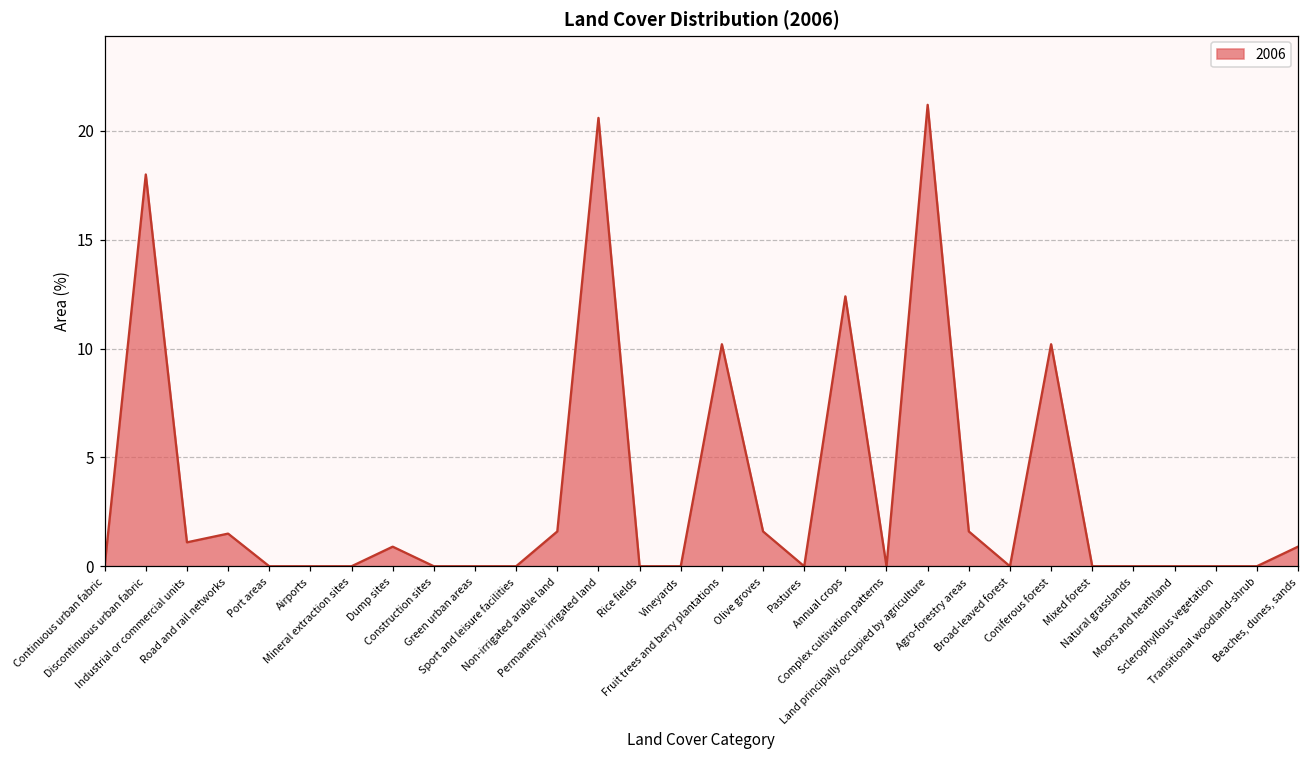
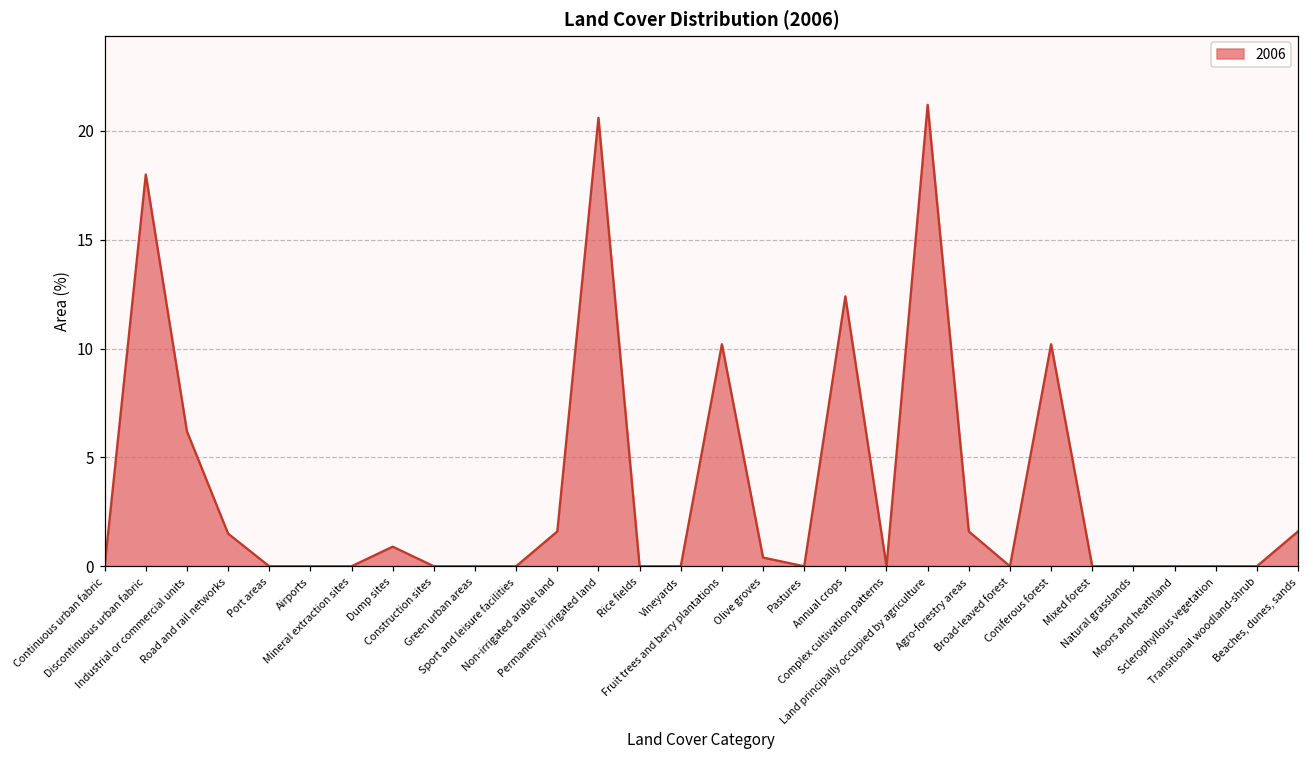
  {
    "Continuous urban fabric": 0.0,
    "Discontinuous urban fabric": 18.0,
-   "Industrial or commercial units": 1.1,
+   "Industrial or commercial units": 6.2,
    "Road and rail networks": 1.5,
    "Port areas": 0.0,
    "Airports": 0.0,
    "Mineral extraction sites": 0.0,
    "Dump sites": 0.9,
    "Construction sites": 0.0,
    "Green urban areas": 0.0,
    "Sport and leisure facilities": 0.0,
    "Non-irrigated arable land": 1.6,
    "Permanently irrigated land": 20.6,
    "Rice fields": 0.0,
    "Vineyards": 0.0,
    "Fruit trees and berry plantations": 10.2,
-   "Olive groves": 1.6,
+   "Olive groves": 0.4,
    "Pastures": 0.0,
    "Annual crops": 12.4,
    "Complex cultivation patterns": 0.0,
    "Land principally occupied by agriculture": 21.2,
    "Agro-forestry areas": 1.6,
    "Broad-leaved forest": 0.0,
    "Coniferous forest": 10.2,
    "Mixed forest": 0.0,
    "Natural grasslands": 0.0,
    "Moors and heathland": 0.0,
    "Sclerophyllous vegetation": 0.0,
    "Transitional woodland-shrub": 0.0,
-   "Beaches, dunes, sands": 0.9
+   "Beaches, dunes, sands": 1.6
  }
